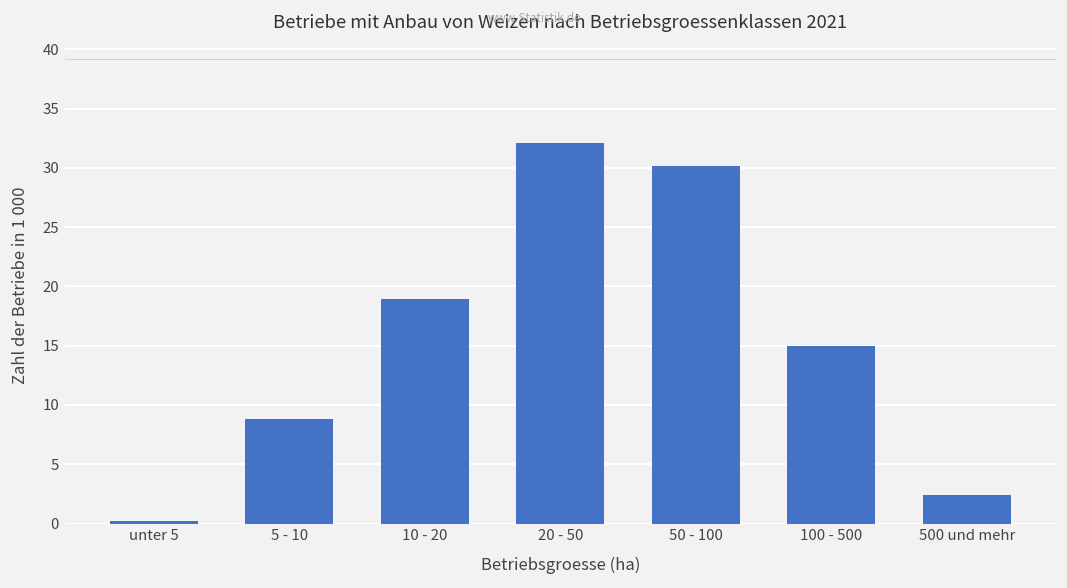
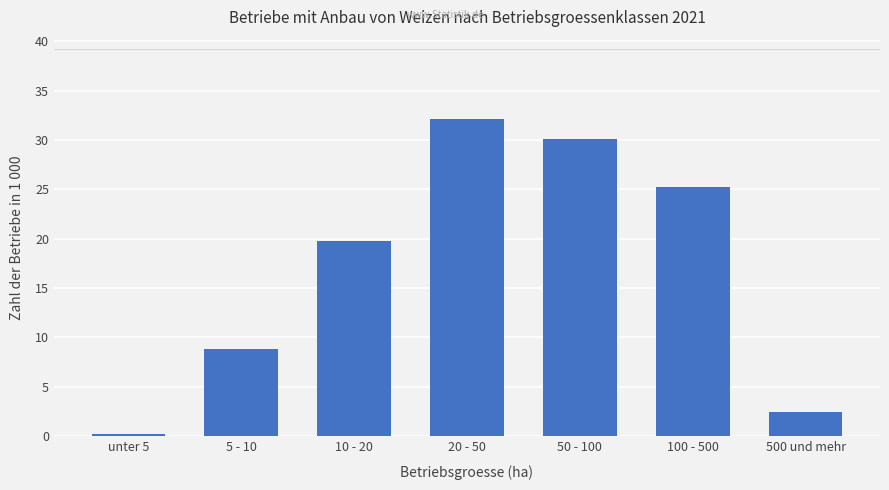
  {
    "5 - 10": 9,
-   "10 - 20": 19,
+   "10 - 20": 20,
    "20 - 50": 32,
    "50 - 100": 30,
-   "100 - 500": 15,
+   "100 - 500": 25,
    "500 und mehr": 2
  }
